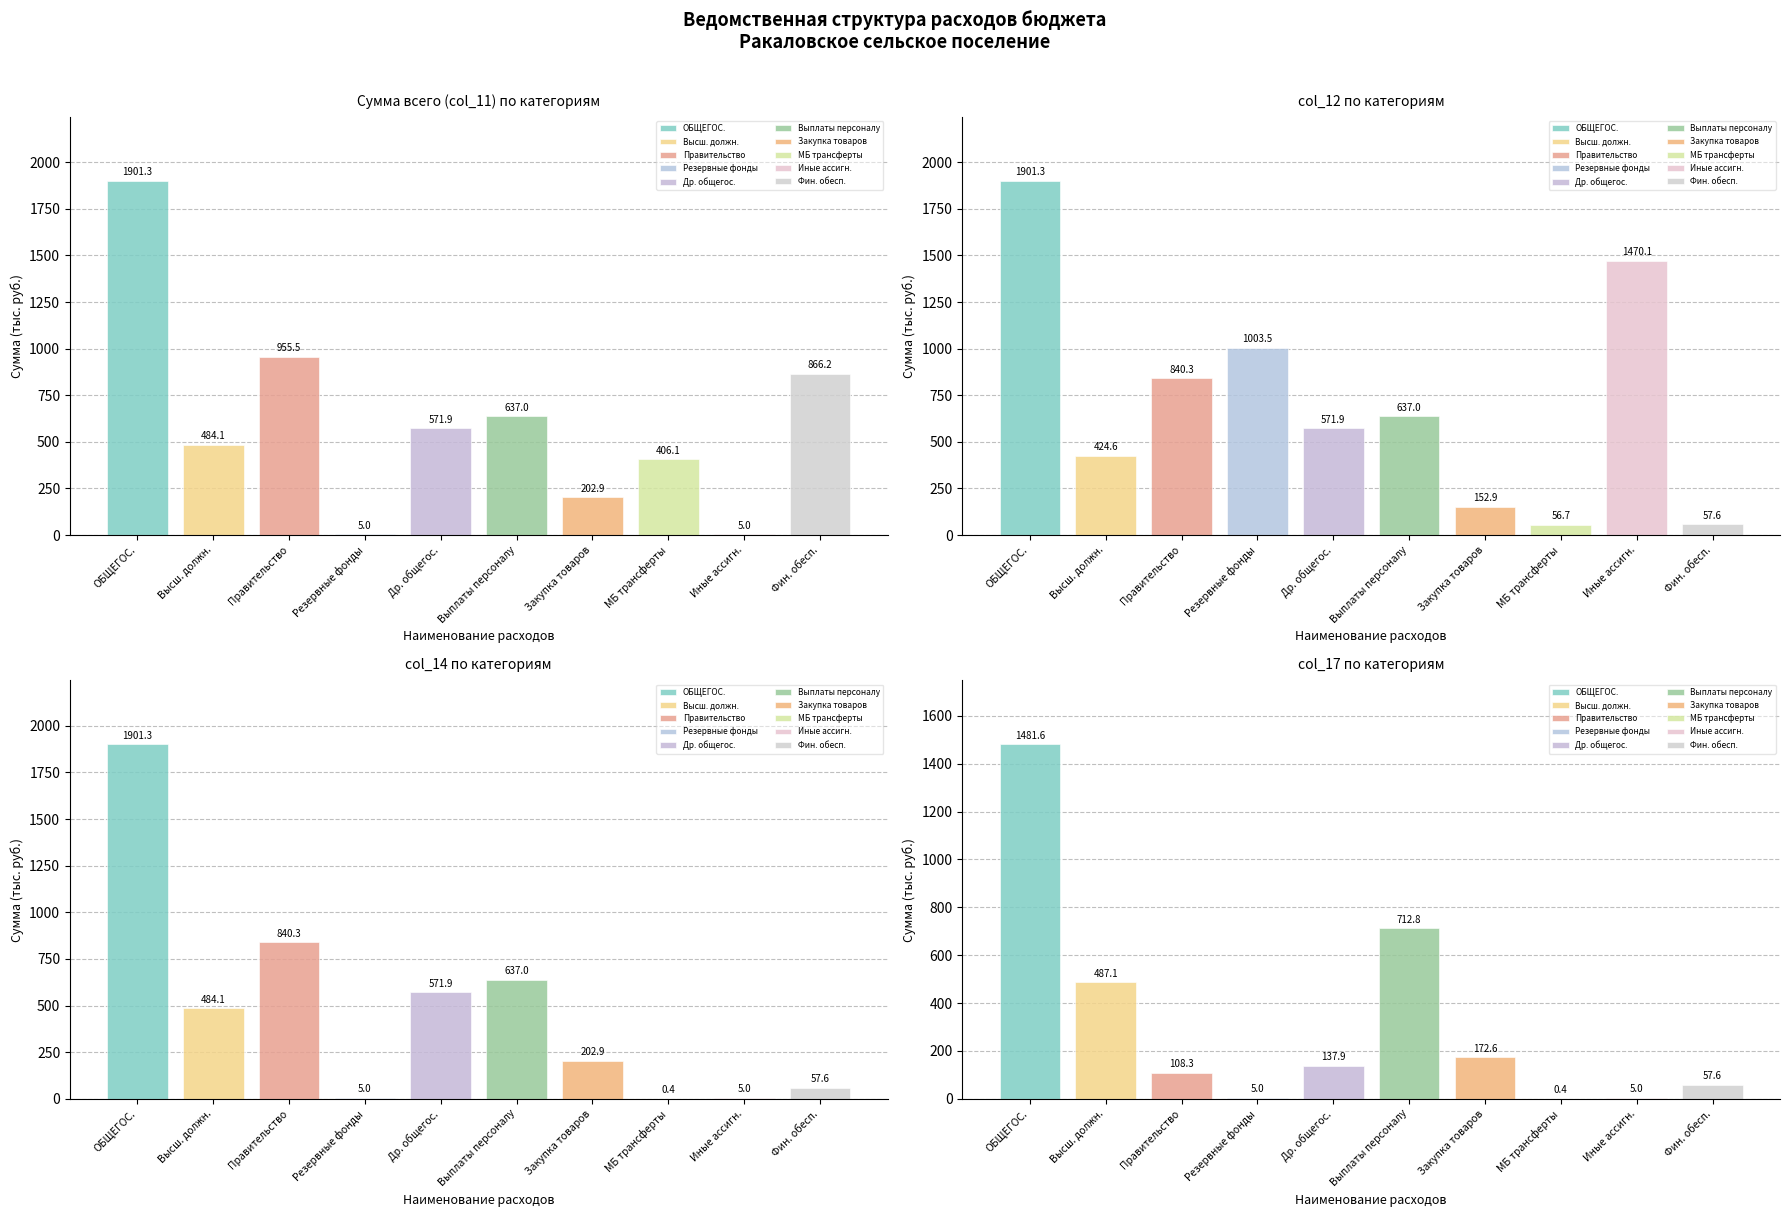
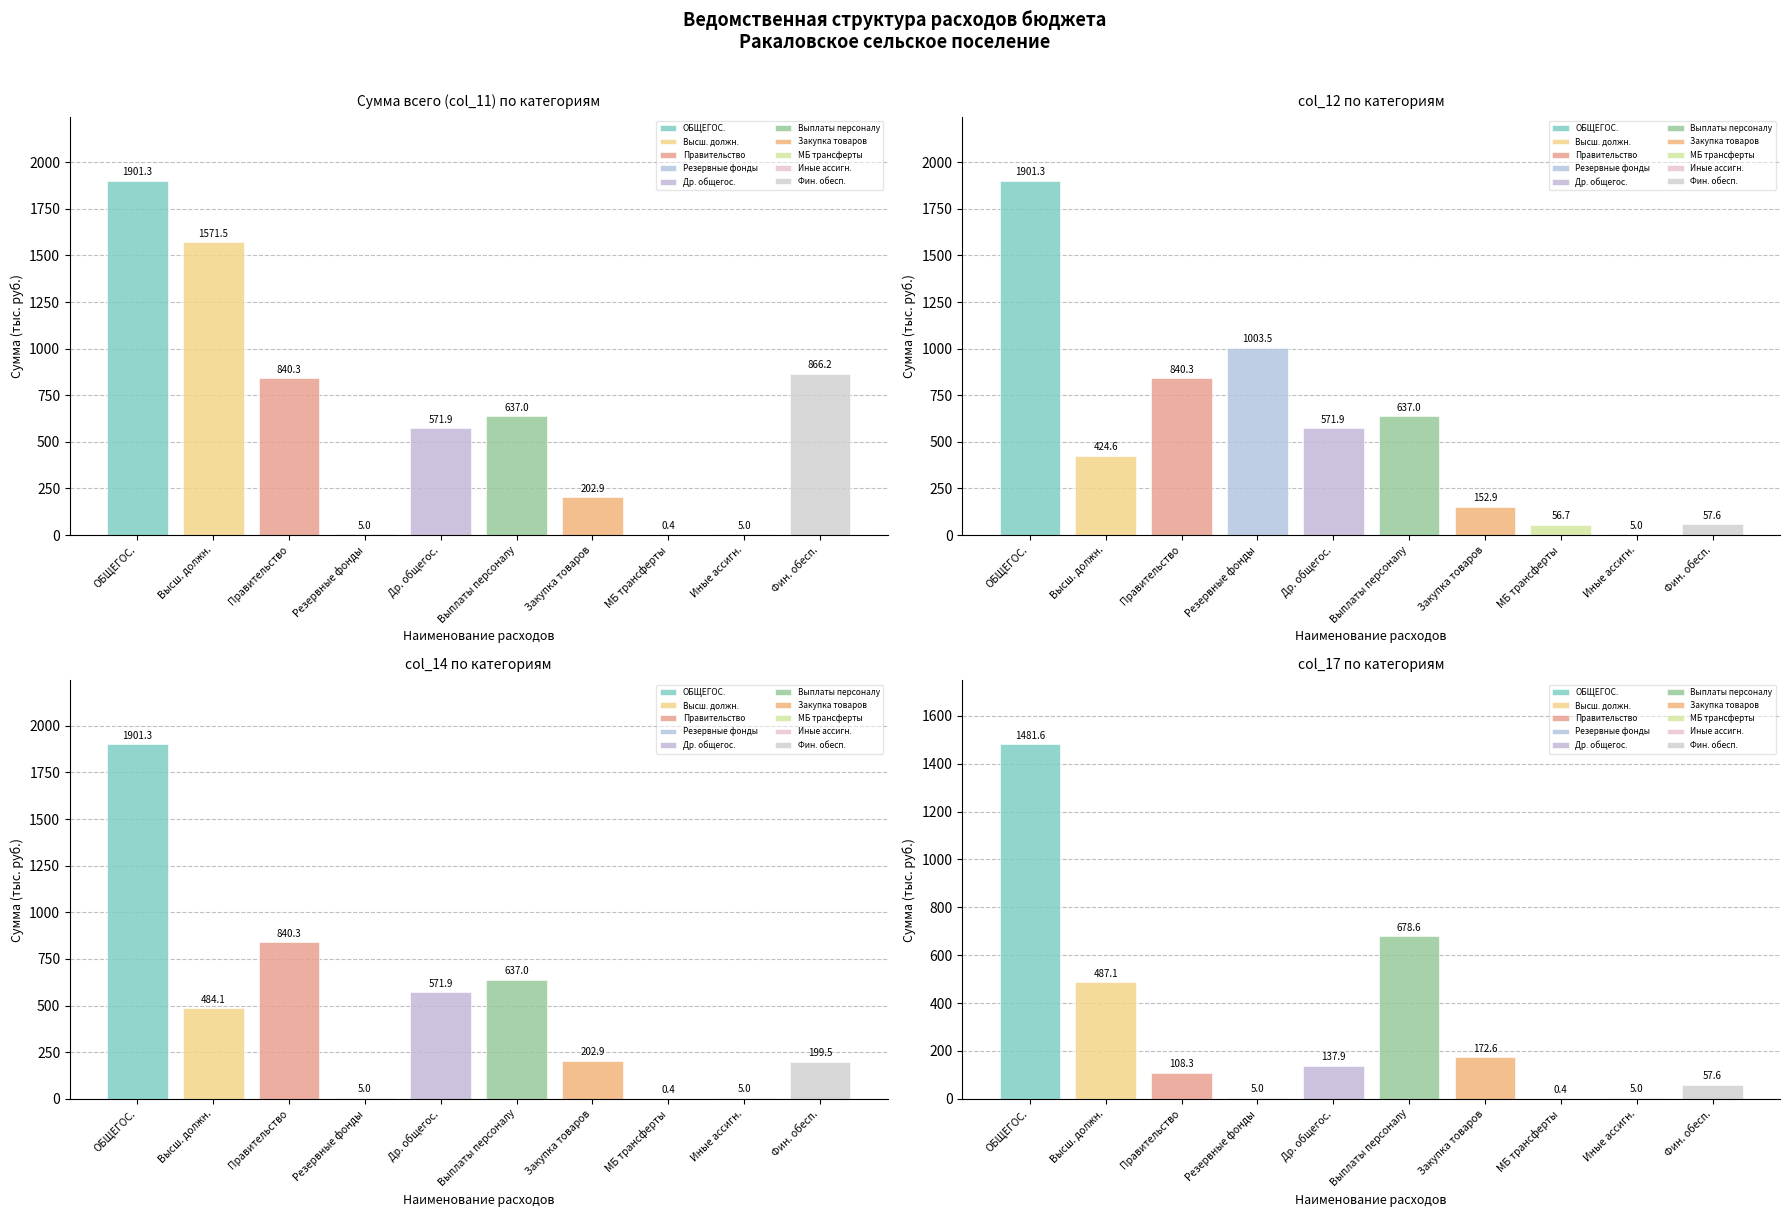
  {
    "Сумма всего (col_11) по категориям": {
      "ОБЩЕГОС.": 1901.3,
-     "Высш. должн.": 484.1,
-     "Правительство": 955.5,
+     "Высш. должн.": 1571.5,
+     "Правительство": 840.3,
      "Резервные фонды": 5.0,
      "Др. общегос.": 571.9,
      "Выплаты персоналу": 637.0,
      "Закупка товаров": 202.9,
-     "МБ трансферты": 406.1,
+     "МБ трансферты": 0.4,
      "Иные ассигн.": 5.0,
      "Фин. обесп.": 866.2
    },
    "col_12 по категориям": {
      "ОБЩЕГОС.": 1901.3,
      "Высш. должн.": 424.6,
      "Правительство": 840.3,
      "Резервные фонды": 1003.5,
      "Др. общегос.": 571.9,
      "Выплаты персоналу": 637.0,
      "Закупка товаров": 152.9,
      "МБ трансферты": 56.7,
-     "Иные ассигн.": 1470.1,
+     "Иные ассигн.": 5.0,
      "Фин. обесп.": 57.6
    },
    "col_14 по категориям": {
      "ОБЩЕГОС.": 1901.3,
      "Высш. должн.": 484.1,
      "Правительство": 840.3,
      "Резервные фонды": 5.0,
      "Др. общегос.": 571.9,
      "Выплаты персоналу": 637.0,
      "Закупка товаров": 202.9,
      "МБ трансферты": 0.4,
      "Иные ассигн.": 5.0,
-     "Фин. обесп.": 57.6
+     "Фин. обесп.": 199.5
    },
    "col_17 по категориям": {
      "ОБЩЕГОС.": 1481.6,
      "Высш. должн.": 487.1,
      "Правительство": 108.3,
      "Резервные фонды": 5.0,
      "Др. общегос.": 137.9,
-     "Выплаты персоналу": 712.8,
+     "Выплаты персоналу": 678.6,
      "Закупка товаров": 172.6,
      "МБ трансферты": 0.4,
      "Иные ассигн.": 5.0,
      "Фин. обесп.": 57.6
    }
  }
